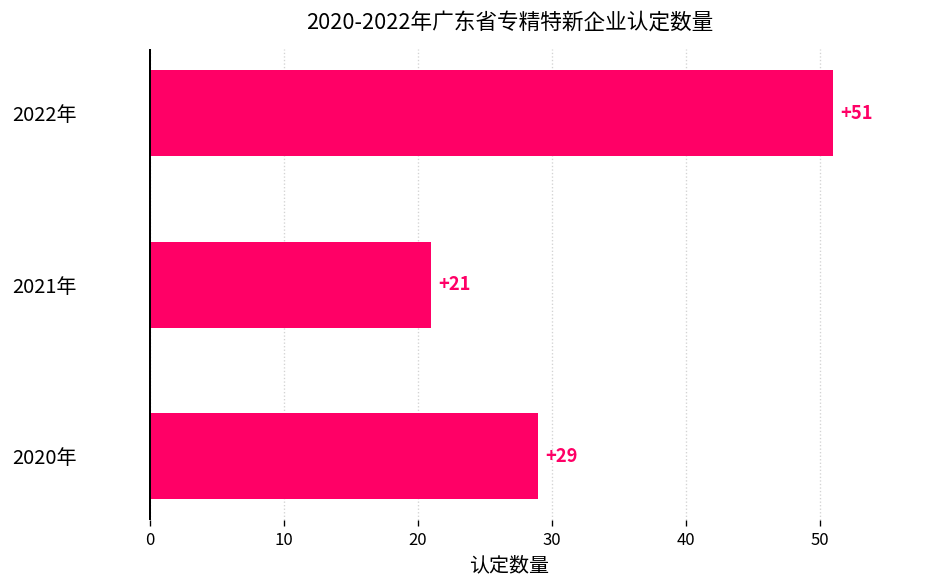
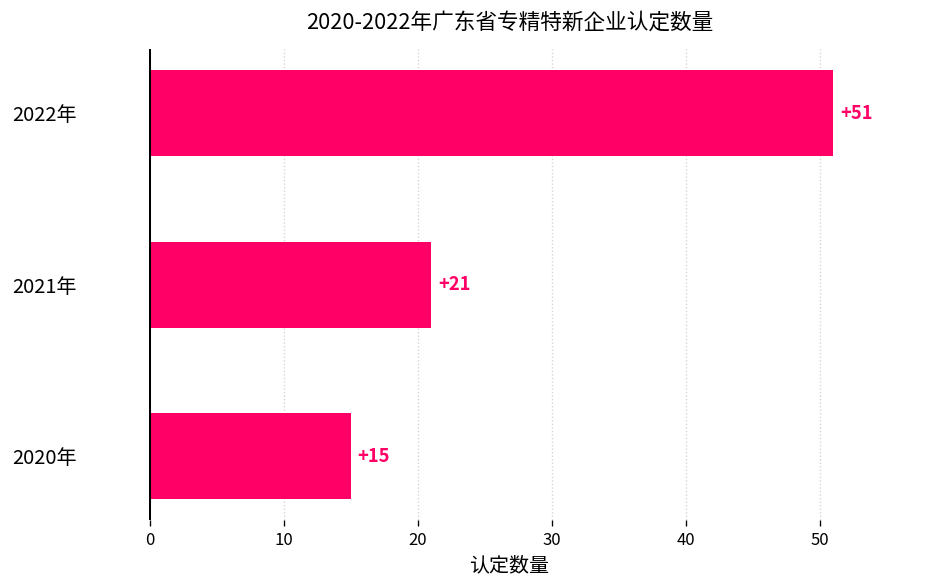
  {
    "2022年": "+51",
    "2021年": "+21",
-   "2020年": "+29"
+   "2020年": "+15"
  }
